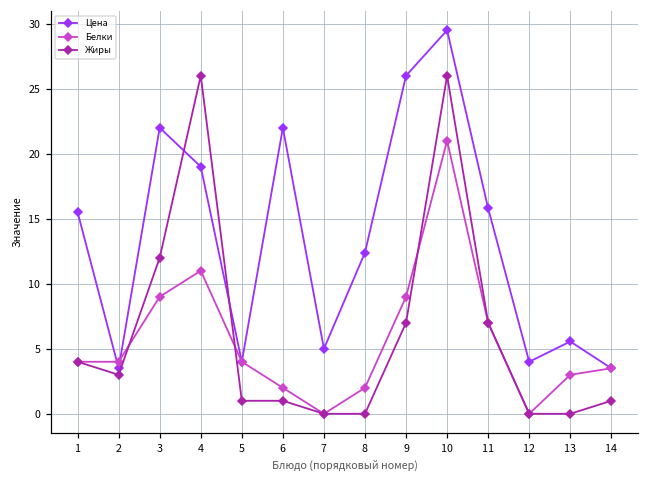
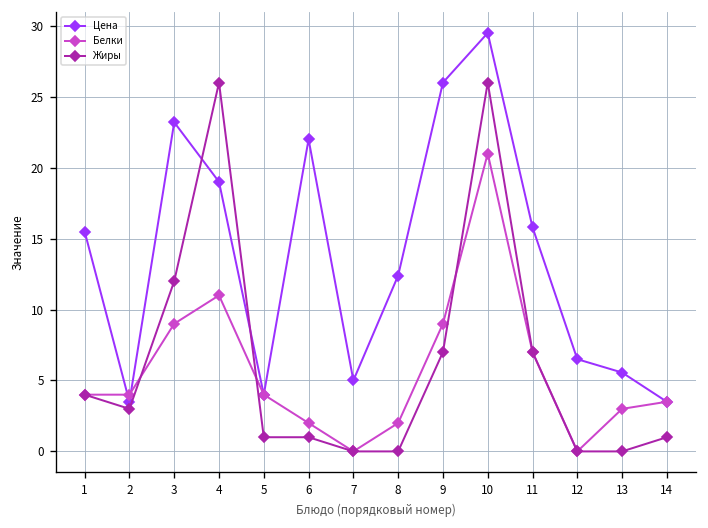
  {
    "Цена": {
      "1": 15.5,
      "2": 3.5,
-     "3": 22.0,
+     "3": 23.2,
      "4": 19.0,
      "6": 22.0,
      "7": 5.0,
      "8": 12.4,
      "9": 26.0,
      "10": 29.5,
      "11": 15.8,
-     "12": 4.0,
+     "12": 6.5,
      "13": 5.6
    }
  }
